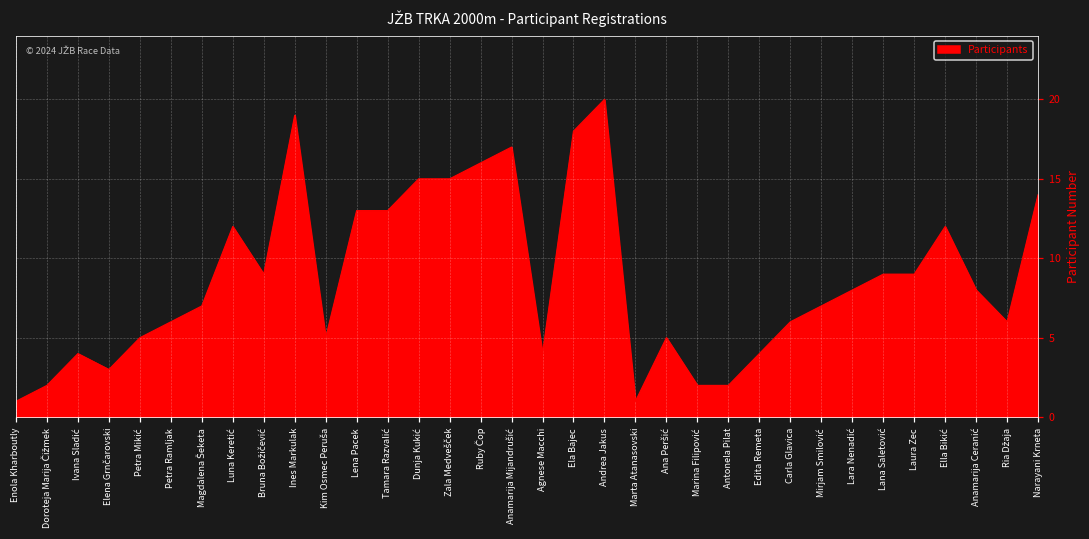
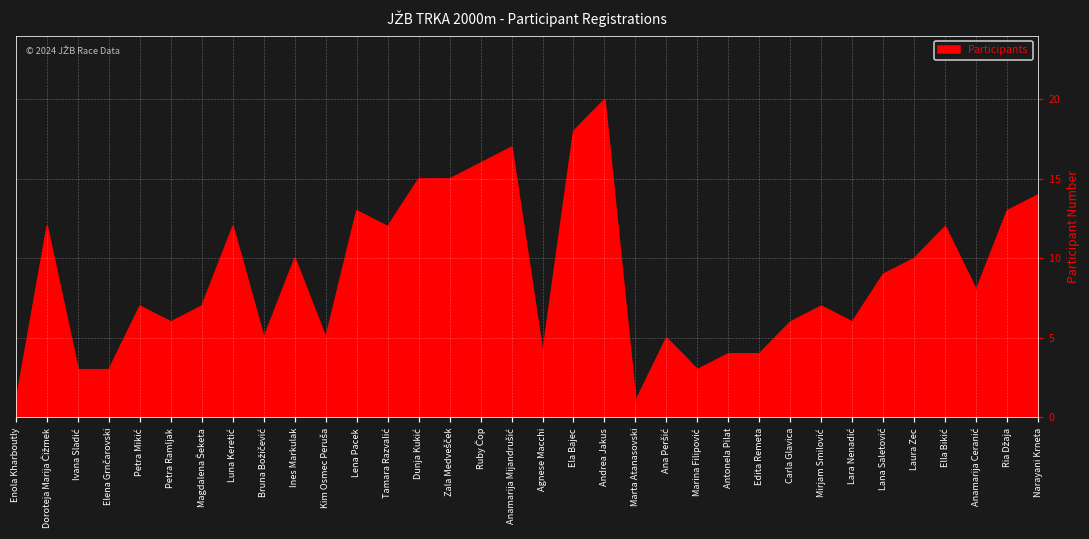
  {
    "Enola Kharboutly": 1,
-   "Doroteja Marija Čižmek": 2,
-   "Ivana Sladić": 4,
+   "Doroteja Marija Čižmek": 12,
+   "Ivana Sladić": 3,
    "Elena Grnčarovski": 3,
-   "Petra Mikić": 5,
+   "Petra Mikić": 7,
    "Petra Ramljak": 6,
    "Magdalena Šeketa": 7,
    "Luna Keretić": 12,
-   "Bruna Božičević": 9,
-   "Ines Markulak": 19,
+   "Bruna Božičević": 5,
+   "Ines Markulak": 10,
    "Kim Osmec Peruša": 5,
    "Lena Pacek": 13,
-   "Tamara Razvalić": 13,
+   "Tamara Razvalić": 12,
    "Dunja Kukić": 15,
    "Zala Medvešček": 15,
    "Ruby Čop": 16,
    "Anamarija Mijandrušić": 17,
    "Agnese Macchi": 4,
    "Ela Bajec": 18,
    "Andrea Jakus": 20,
    "Marta Atanasovski": 1,
    "Ana Peršić": 5,
-   "Marina Filipović": 2,
-   "Antonela Pilat": 2,
+   "Marina Filipović": 3,
+   "Antonela Pilat": 4,
    "Edita Remeta": 4,
    "Carla Glavica": 6,
    "Mirjam Smilović": 7,
-   "Lara Nenadić": 8,
+   "Lara Nenadić": 6,
    "Lana Saletović": 9,
-   "Laura Zec": 9,
+   "Laura Zec": 10,
    "Ella Bikić": 12,
    "Anamarija Ceranić": 8,
-   "Ria Džaja": 6,
+   "Ria Džaja": 13,
    "Narayani Krneta": 14
  }
